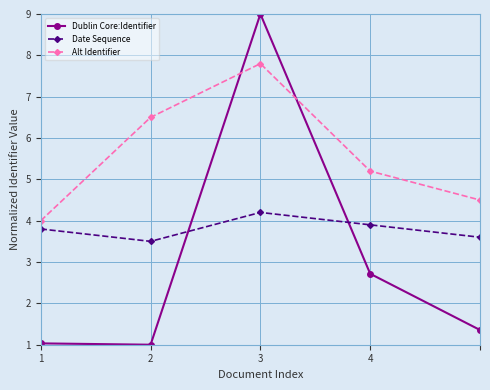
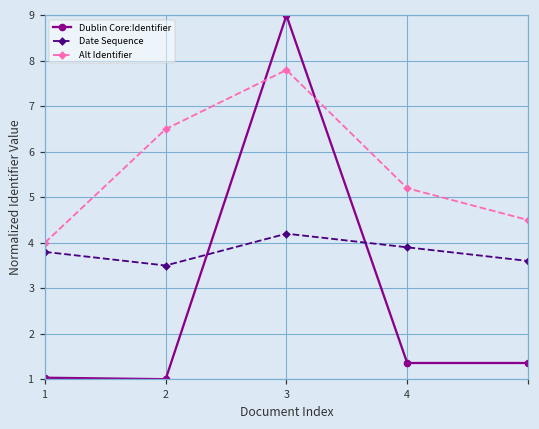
  {
    "Dublin Core:Identifier": {
      "1": 1.0,
      "2": 1.0,
      "3": 9.0,
-     "4": 2.7
+     "4": 1.4
    },
    "Date Sequence": {
      "1": 3.8,
      "2": 3.5,
      "3": 4.2,
      "4": 3.9
    },
    "Alt Identifier": {
      "1": 4.0,
      "2": 6.5,
      "3": 7.8,
      "4": 5.2
    }
  }
